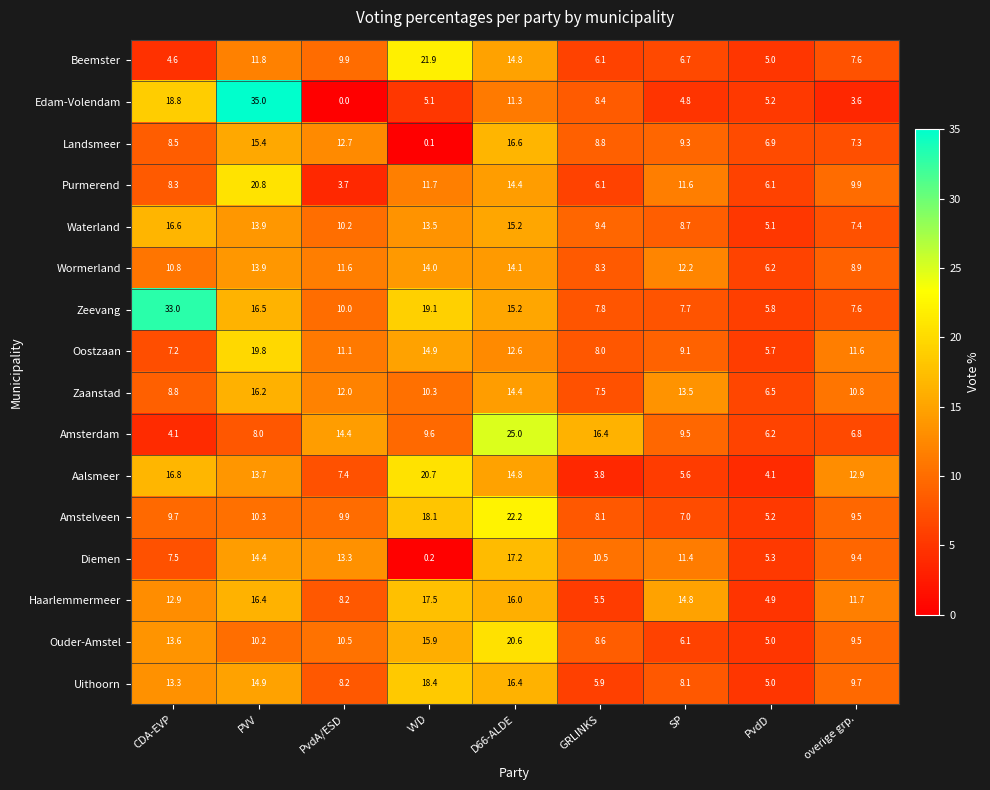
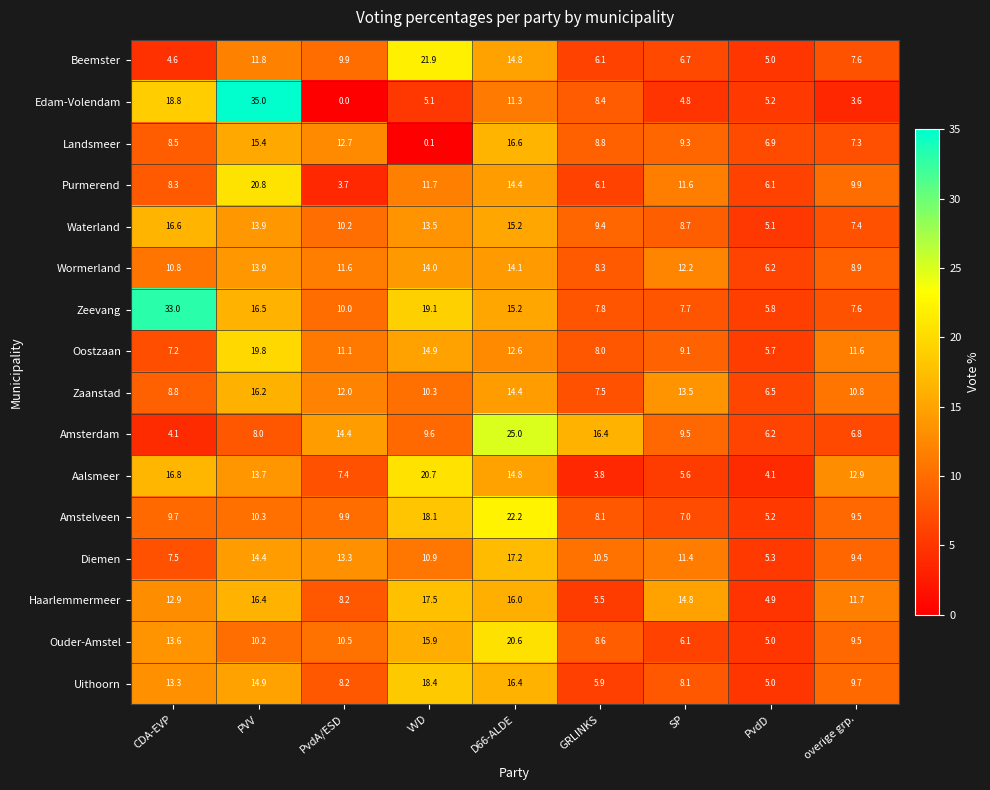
  {
    "Beemster": {
      "CDA-EVP": 4.6,
      "PVV": 11.8,
      "PvdA/ESD": 9.9,
      "VVD": 21.9,
      "D66-ALDE": 14.8,
      "GRLINKS": 6.1,
      "SP": 6.7,
      "PvdD": 5.0,
      "overige grp.": 7.6
    },
    "Edam-Volendam": {
      "CDA-EVP": 18.8,
      "PVV": 35.0,
      "PvdA/ESD": 0.0,
      "VVD": 5.1,
      "D66-ALDE": 11.3,
      "GRLINKS": 8.4,
      "SP": 4.8,
      "PvdD": 5.2,
      "overige grp.": 3.6
    },
    "Landsmeer": {
      "CDA-EVP": 8.5,
      "PVV": 15.4,
      "PvdA/ESD": 12.7,
      "VVD": 0.1,
      "D66-ALDE": 16.6,
      "GRLINKS": 8.8,
      "SP": 9.3,
      "PvdD": 6.9,
      "overige grp.": 7.3
    },
    "Purmerend": {
      "CDA-EVP": 8.3,
      "PVV": 20.8,
      "PvdA/ESD": 3.7,
      "VVD": 11.7,
      "D66-ALDE": 14.4,
      "GRLINKS": 6.1,
      "SP": 11.6,
      "PvdD": 6.1,
      "overige grp.": 9.9
    },
    "Waterland": {
      "CDA-EVP": 16.6,
      "PVV": 13.9,
      "PvdA/ESD": 10.2,
      "VVD": 13.5,
      "D66-ALDE": 15.2,
      "GRLINKS": 9.4,
      "SP": 8.7,
      "PvdD": 5.1,
      "overige grp.": 7.4
    },
    "Wormerland": {
      "CDA-EVP": 10.8,
      "PVV": 13.9,
      "PvdA/ESD": 11.6,
      "VVD": 14.0,
      "D66-ALDE": 14.1,
      "GRLINKS": 8.3,
      "SP": 12.2,
      "PvdD": 6.2,
      "overige grp.": 8.9
    },
    "Zeevang": {
      "CDA-EVP": 33.0,
      "PVV": 16.5,
      "PvdA/ESD": 10.0,
      "VVD": 19.1,
      "D66-ALDE": 15.2,
      "GRLINKS": 7.8,
      "SP": 7.7,
      "PvdD": 5.8,
      "overige grp.": 7.6
    },
    "Oostzaan": {
      "CDA-EVP": 7.2,
      "PVV": 19.8,
      "PvdA/ESD": 11.1,
      "VVD": 14.9,
      "D66-ALDE": 12.6,
      "GRLINKS": 8.0,
      "SP": 9.1,
      "PvdD": 5.7,
      "overige grp.": 11.6
    },
    "Zaanstad": {
      "CDA-EVP": 8.8,
      "PVV": 16.2,
      "PvdA/ESD": 12.0,
      "VVD": 10.3,
      "D66-ALDE": 14.4,
      "GRLINKS": 7.5,
      "SP": 13.5,
      "PvdD": 6.5,
      "overige grp.": 10.8
    },
    "Amsterdam": {
      "CDA-EVP": 4.1,
      "PVV": 8.0,
      "PvdA/ESD": 14.4,
      "VVD": 9.6,
      "D66-ALDE": 25.0,
      "GRLINKS": 16.4,
      "SP": 9.5,
      "PvdD": 6.2,
      "overige grp.": 6.8
    },
    "Aalsmeer": {
      "CDA-EVP": 16.8,
      "PVV": 13.7,
      "PvdA/ESD": 7.4,
      "VVD": 20.7,
      "D66-ALDE": 14.8,
      "GRLINKS": 3.8,
      "SP": 5.6,
      "PvdD": 4.1,
      "overige grp.": 12.9
    },
    "Amstelveen": {
      "CDA-EVP": 9.7,
      "PVV": 10.3,
      "PvdA/ESD": 9.9,
      "VVD": 18.1,
      "D66-ALDE": 22.2,
      "GRLINKS": 8.1,
      "SP": 7.0,
      "PvdD": 5.2,
      "overige grp.": 9.5
    },
    "Diemen": {
      "CDA-EVP": 7.5,
      "PVV": 14.4,
      "PvdA/ESD": 13.3,
-     "VVD": 0.2,
+     "VVD": 10.9,
      "D66-ALDE": 17.2,
      "GRLINKS": 10.5,
      "SP": 11.4,
      "PvdD": 5.3,
      "overige grp.": 9.4
    },
    "Haarlemmermeer": {
      "CDA-EVP": 12.9,
      "PVV": 16.4,
      "PvdA/ESD": 8.2,
      "VVD": 17.5,
      "D66-ALDE": 16.0,
      "GRLINKS": 5.5,
      "SP": 14.8,
      "PvdD": 4.9,
      "overige grp.": 11.7
    },
    "Ouder-Amstel": {
      "CDA-EVP": 13.6,
      "PVV": 10.2,
      "PvdA/ESD": 10.5,
      "VVD": 15.9,
      "D66-ALDE": 20.6,
      "GRLINKS": 8.6,
      "SP": 6.1,
      "PvdD": 5.0,
      "overige grp.": 9.5
    },
    "Uithoorn": {
      "CDA-EVP": 13.3,
      "PVV": 14.9,
      "PvdA/ESD": 8.2,
      "VVD": 18.4,
      "D66-ALDE": 16.4,
      "GRLINKS": 5.9,
      "SP": 8.1,
      "PvdD": 5.0,
      "overige grp.": 9.7
    }
  }
